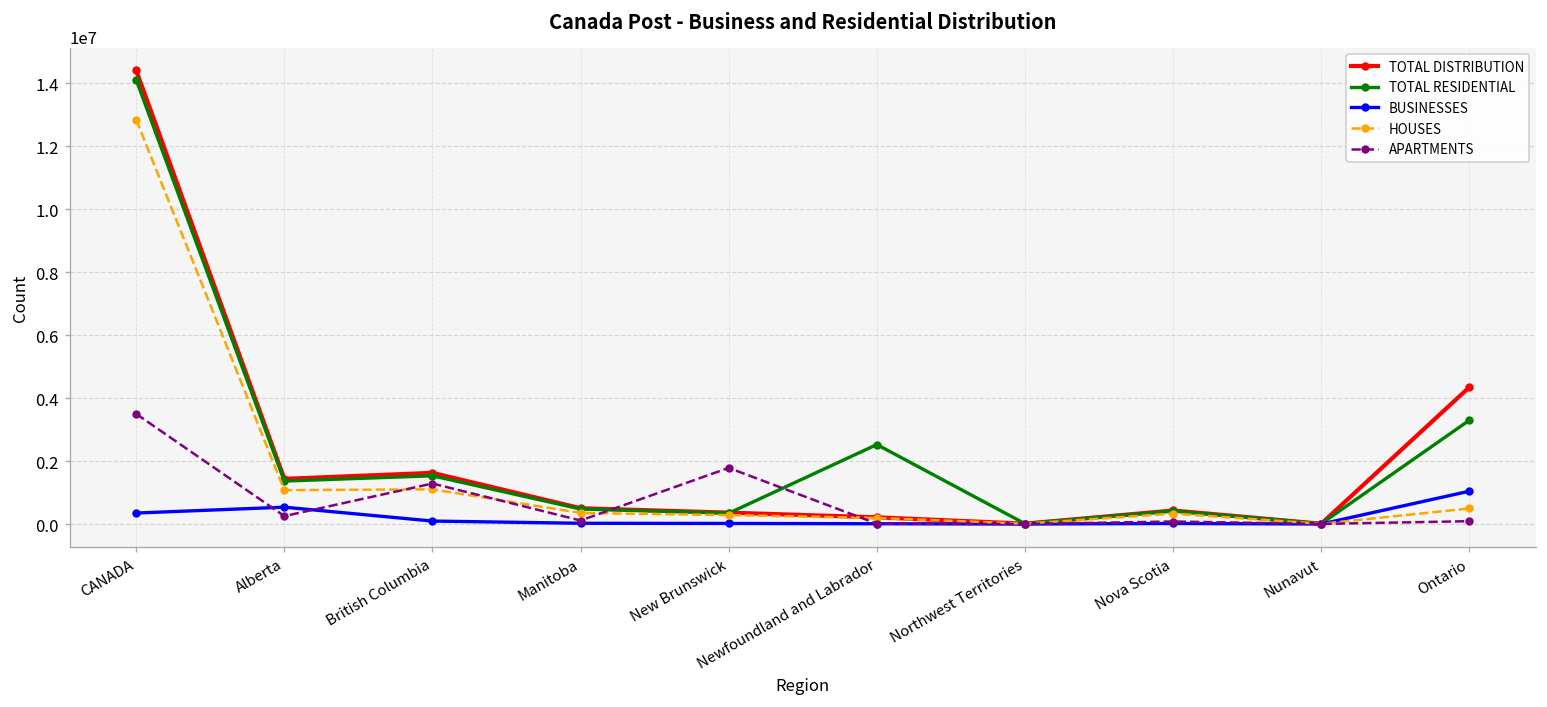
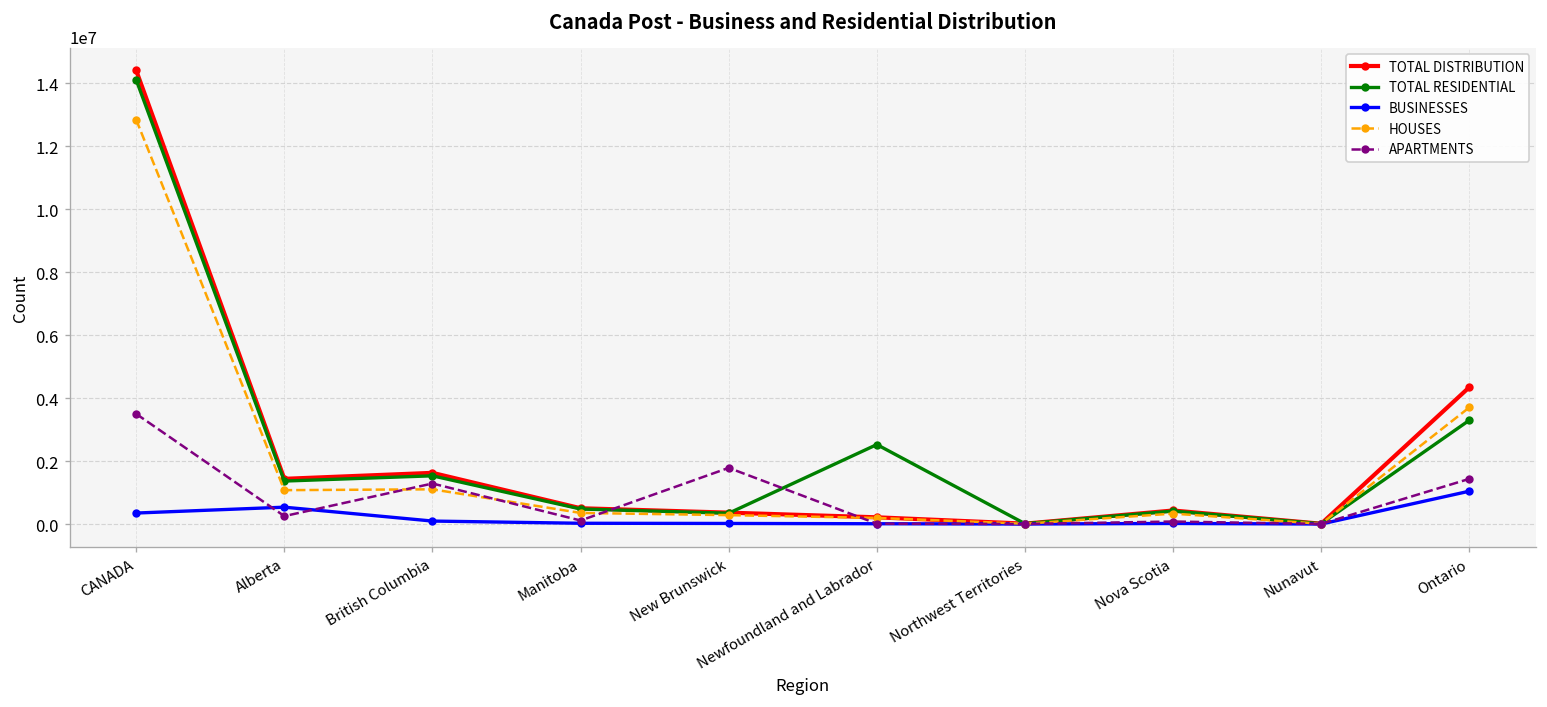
  {
    "TOTAL DISTRIBUTION": {
      "CANADA": 14400000,
      "Ontario": 4300000
    },
    "TOTAL RESIDENTIAL": {
      "CANADA": 14100000,
      "Newfoundland and Labrador": 2500000,
      "Ontario": 3300000
    },
    "BUSINESSES": {
      "CANADA": 300000,
      "Alberta": 500000,
      "British Columbia": 100000,
      "New Brunswick": 0,
      "Ontario": 1000000
    },
    "HOUSES": {
      "CANADA": 12800000,
      "Alberta": 1100000,
      "British Columbia": 1100000,
      "Manitoba": 400000,
-     "Ontario": 500000
+     "Ontario": 3700000
    },
    "APARTMENTS": {
      "CANADA": 3500000,
      "Alberta": 300000,
      "British Columbia": 1300000,
      "New Brunswick": 1800000,
-     "Ontario": 100000
+     "Ontario": 1400000
    }
  }
